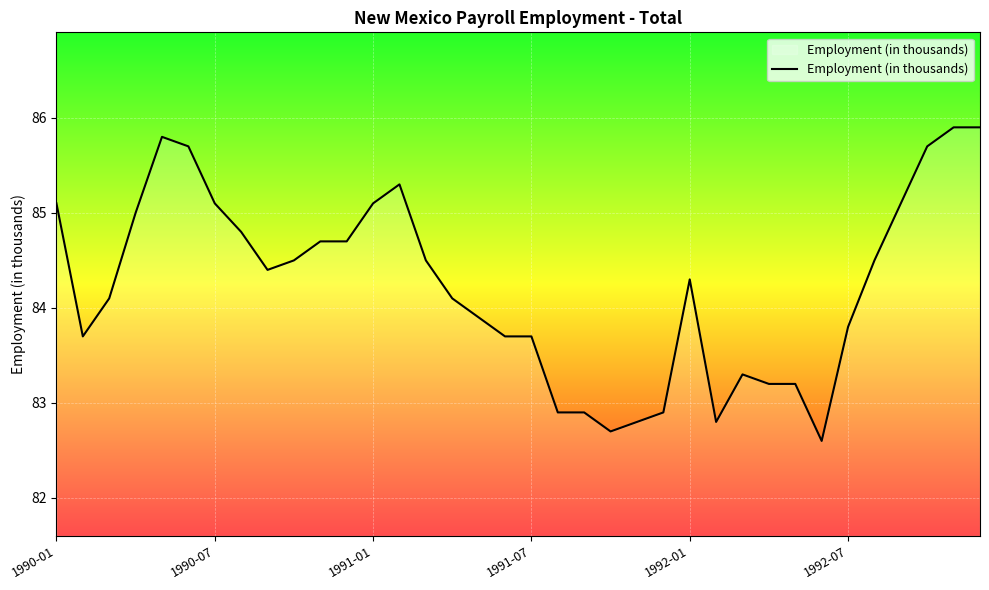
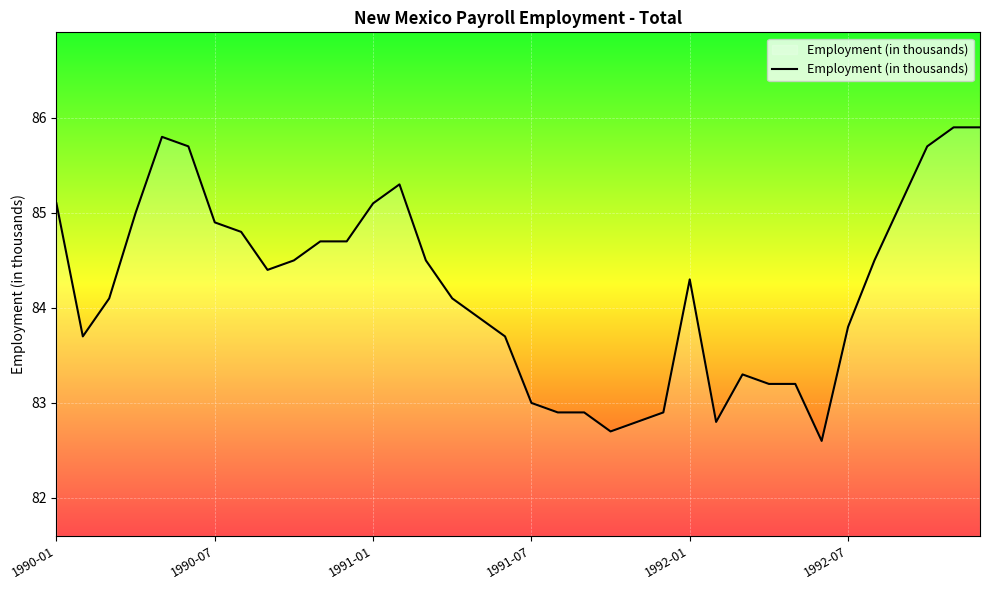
  {
    "1990-01": 85.1,
-   "1990-07": 85.1,
+   "1990-07": 84.9,
    "1991-01": 85.1,
-   "1991-07": 83.7,
+   "1991-07": 83.0,
    "1992-01": 84.3,
    "1992-07": 83.8
  }
